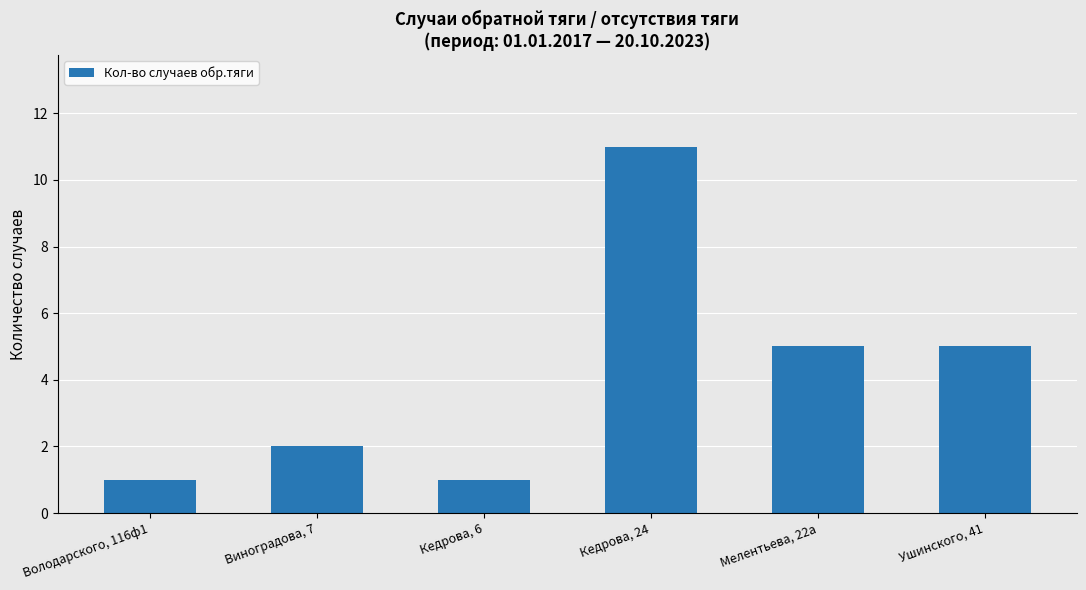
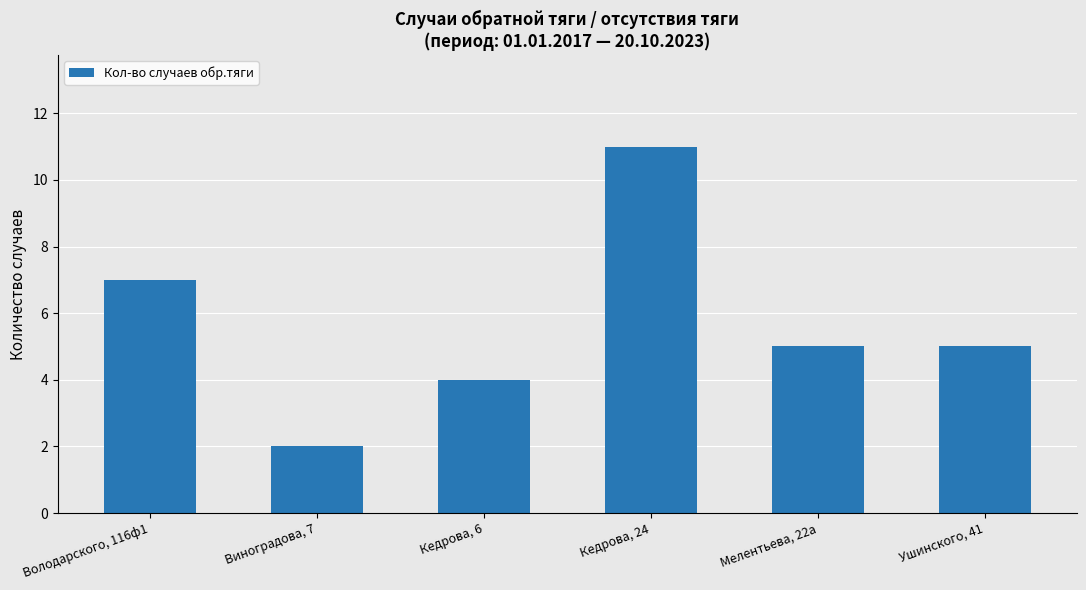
  {
-   "Володарского, 116ф1": 1,
+   "Володарского, 116ф1": 7,
    "Виноградова, 7": 2,
-   "Кедрова, 6": 1,
+   "Кедрова, 6": 4,
    "Кедрова, 24": 11,
    "Мелентьева, 22а": 5,
    "Ушинского, 41": 5
  }
